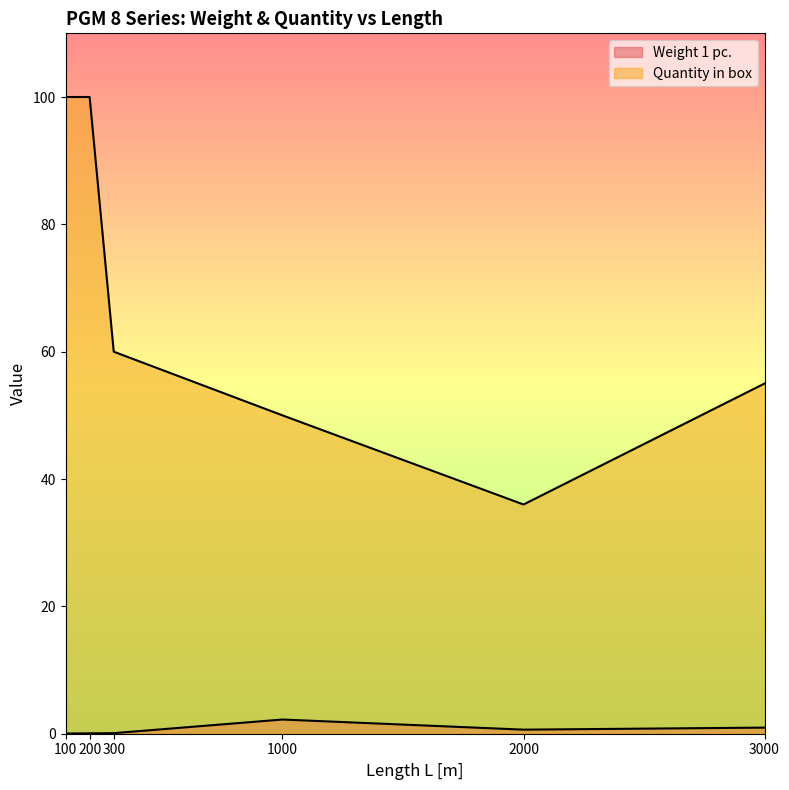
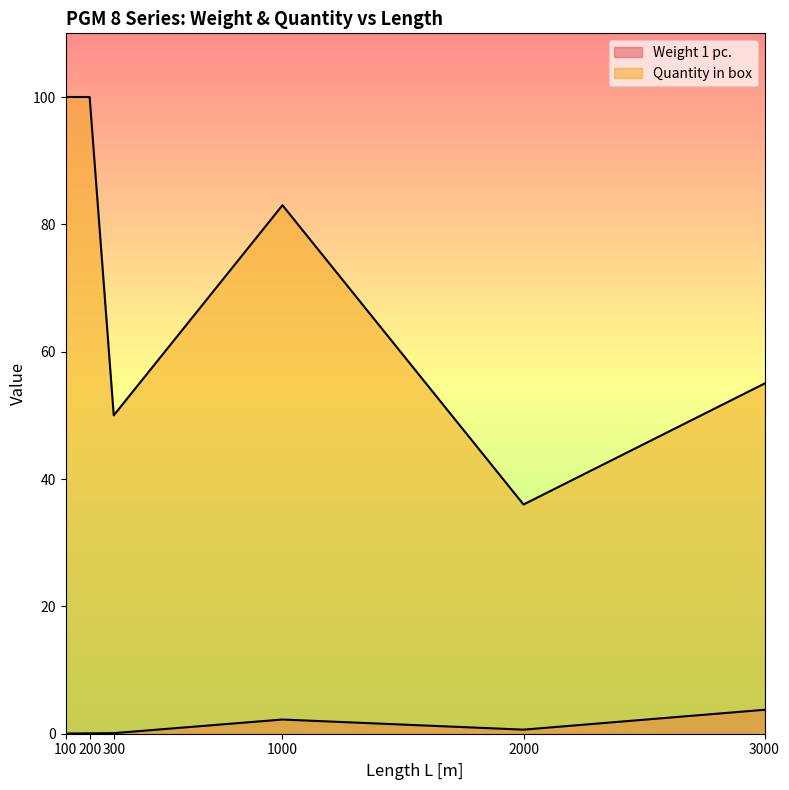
  {
    "Weight 1 pc.": {
      "100": 0,
      "200": 0,
      "300": 0,
      "1000": 2,
      "2000": 1,
-     "3000": 1
+     "3000": 4
    },
    "Quantity in box": {
      "100": 100,
      "200": 100,
-     "300": 60,
-     "1000": 50,
+     "300": 50,
+     "1000": 83,
      "2000": 36,
      "3000": 55
    }
  }
